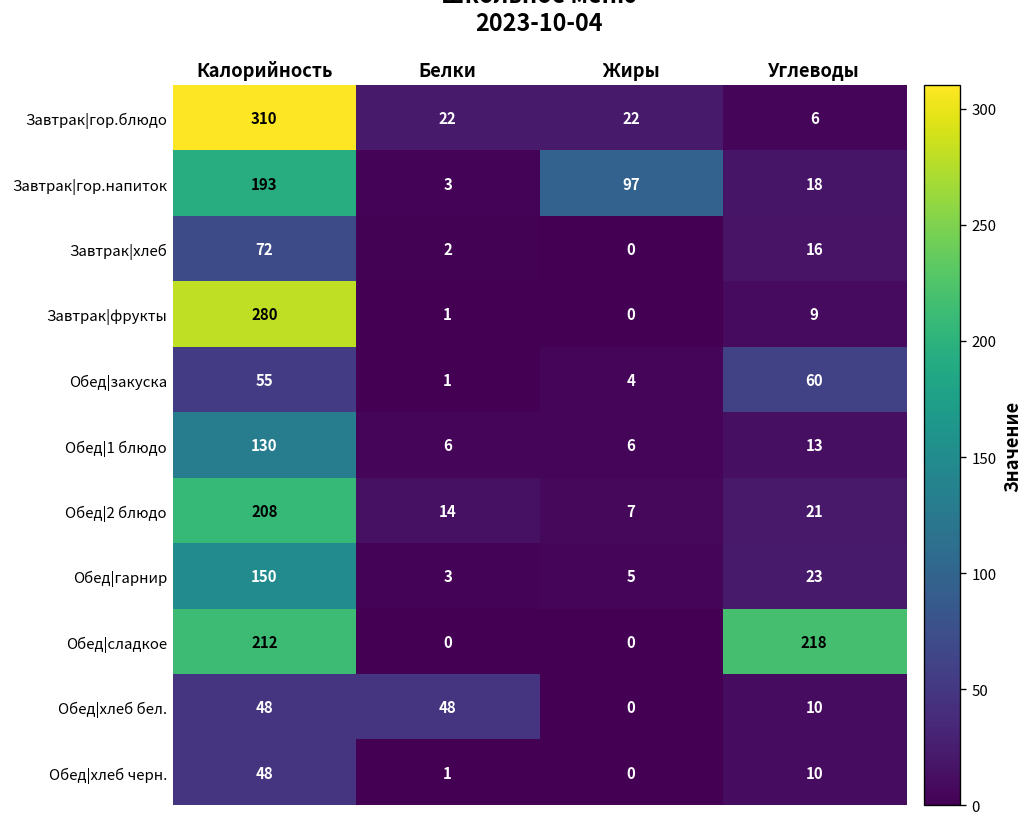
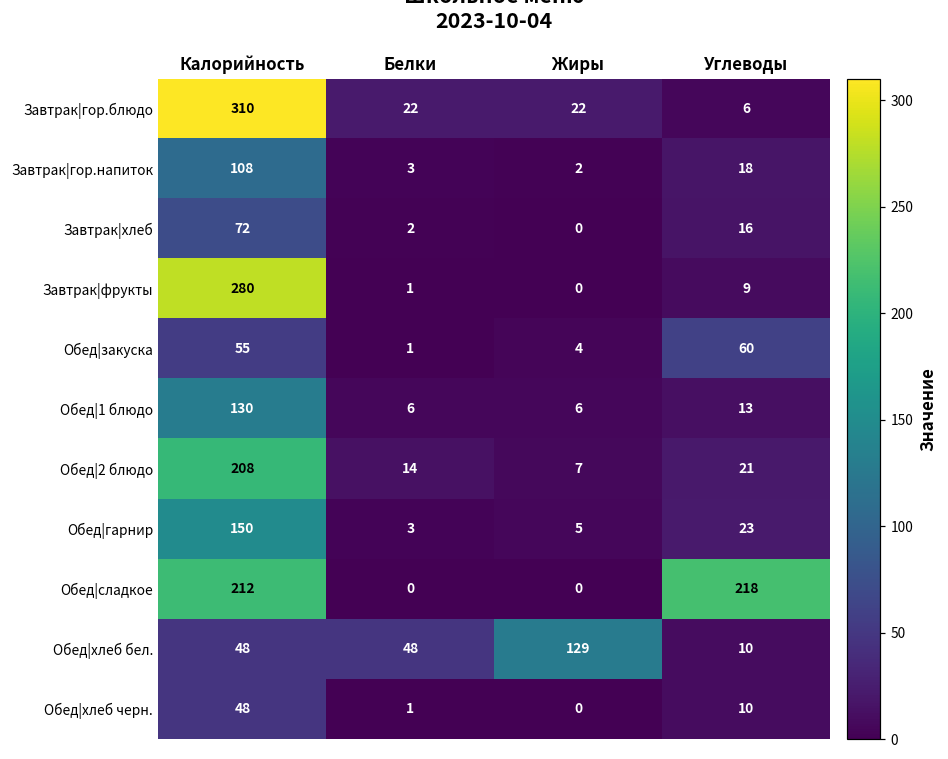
  {
    "Завтрак|гор.блюдо": {
      "Калорийность": 310,
      "Белки": 22,
      "Жиры": 22,
      "Углеводы": 6
    },
    "Завтрак|гор.напиток": {
-     "Калорийность": 193,
+     "Калорийность": 108,
      "Белки": 3,
-     "Жиры": 97,
+     "Жиры": 2,
      "Углеводы": 18
    },
    "Завтрак|хлеб": {
      "Калорийность": 72,
      "Белки": 2,
      "Жиры": 0,
      "Углеводы": 16
    },
    "Завтрак|фрукты": {
      "Калорийность": 280,
      "Белки": 1,
      "Жиры": 0,
      "Углеводы": 9
    },
    "Обед|закуска": {
      "Калорийность": 55,
      "Белки": 1,
      "Жиры": 4,
      "Углеводы": 60
    },
    "Обед|1 блюдо": {
      "Калорийность": 130,
      "Белки": 6,
      "Жиры": 6,
      "Углеводы": 13
    },
    "Обед|2 блюдо": {
      "Калорийность": 208,
      "Белки": 14,
      "Жиры": 7,
      "Углеводы": 21
    },
    "Обед|гарнир": {
      "Калорийность": 150,
      "Белки": 3,
      "Жиры": 5,
      "Углеводы": 23
    },
    "Обед|сладкое": {
      "Калорийность": 212,
      "Белки": 0,
      "Жиры": 0,
      "Углеводы": 218
    },
    "Обед|хлеб бел.": {
      "Калорийность": 48,
      "Белки": 48,
-     "Жиры": 0,
+     "Жиры": 129,
      "Углеводы": 10
    },
    "Обед|хлеб черн.": {
      "Калорийность": 48,
      "Белки": 1,
      "Жиры": 0,
      "Углеводы": 10
    }
  }
